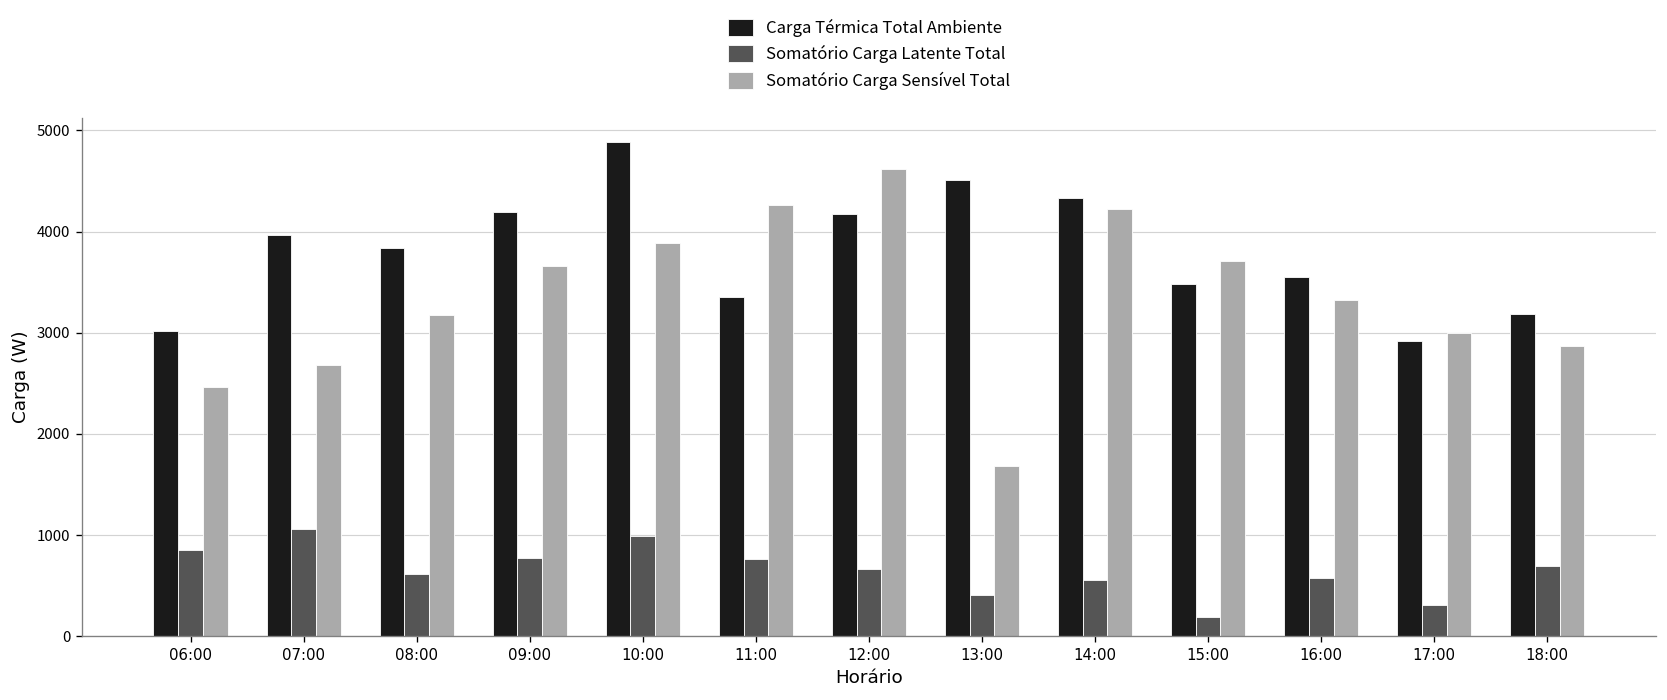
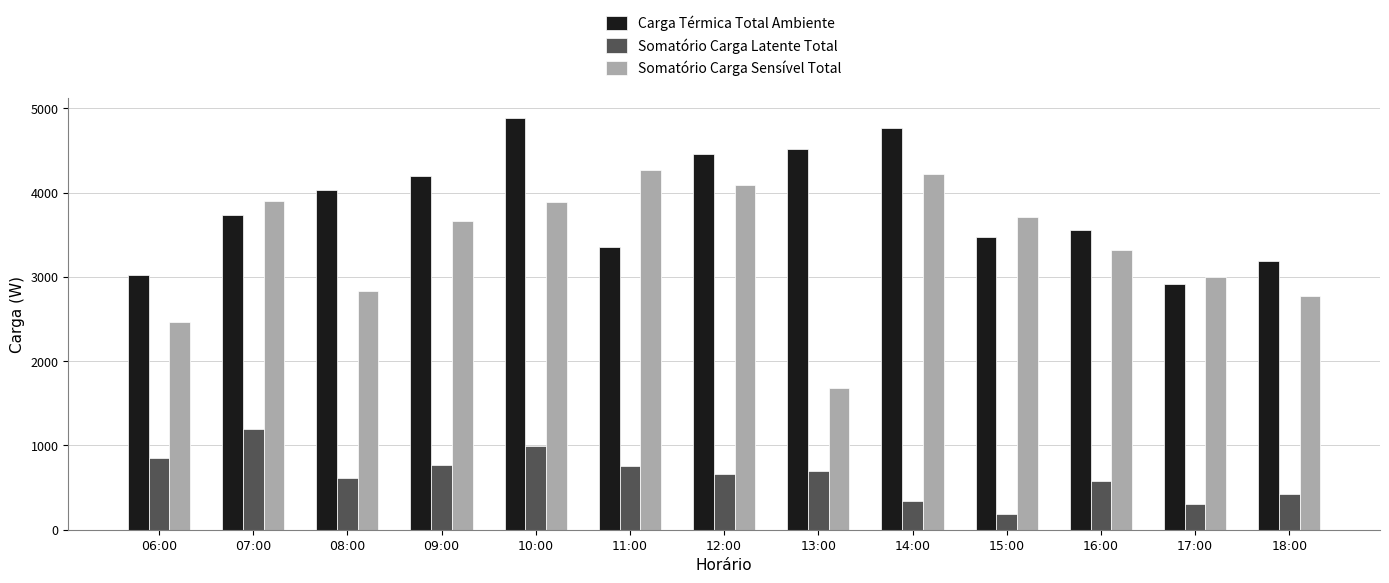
  {
    "Carga Térmica Total Ambiente": {
      "06:00": 3000,
-     "07:00": 4000,
-     "08:00": 3800,
+     "07:00": 3700,
+     "08:00": 4000,
      "09:00": 4200,
      "10:00": 4900,
      "11:00": 3400,
-     "12:00": 4200,
+     "12:00": 4500,
      "13:00": 4500,
-     "14:00": 4300,
+     "14:00": 4800,
      "15:00": 3500,
      "16:00": 3600,
      "17:00": 2900,
      "18:00": 3200
    },
    "Somatório Carga Latente Total": {
      "06:00": 900,
-     "07:00": 1100,
+     "07:00": 1200,
      "08:00": 600,
      "09:00": 800,
      "10:00": 1000,
      "11:00": 800,
      "12:00": 700,
-     "13:00": 400,
-     "14:00": 600,
+     "13:00": 700,
+     "14:00": 300,
      "15:00": 200,
      "16:00": 600,
      "17:00": 300,
-     "18:00": 700
+     "18:00": 400
    },
    "Somatório Carga Sensível Total": {
      "06:00": 2500,
-     "07:00": 2700,
-     "08:00": 3200,
+     "07:00": 3900,
+     "08:00": 2800,
      "09:00": 3700,
      "10:00": 3900,
      "11:00": 4300,
-     "12:00": 4600,
+     "12:00": 4100,
      "13:00": 1700,
      "14:00": 4200,
      "15:00": 3700,
      "16:00": 3300,
      "17:00": 3000,
-     "18:00": 2900
+     "18:00": 2800
    }
  }
